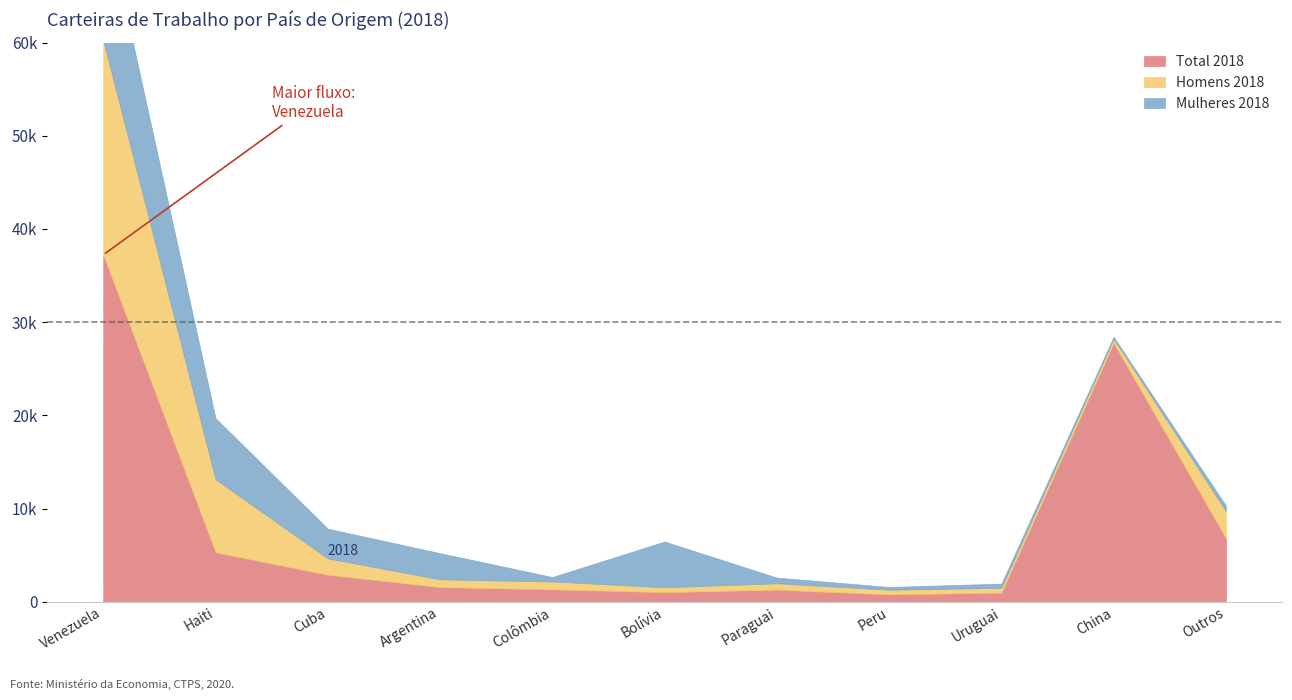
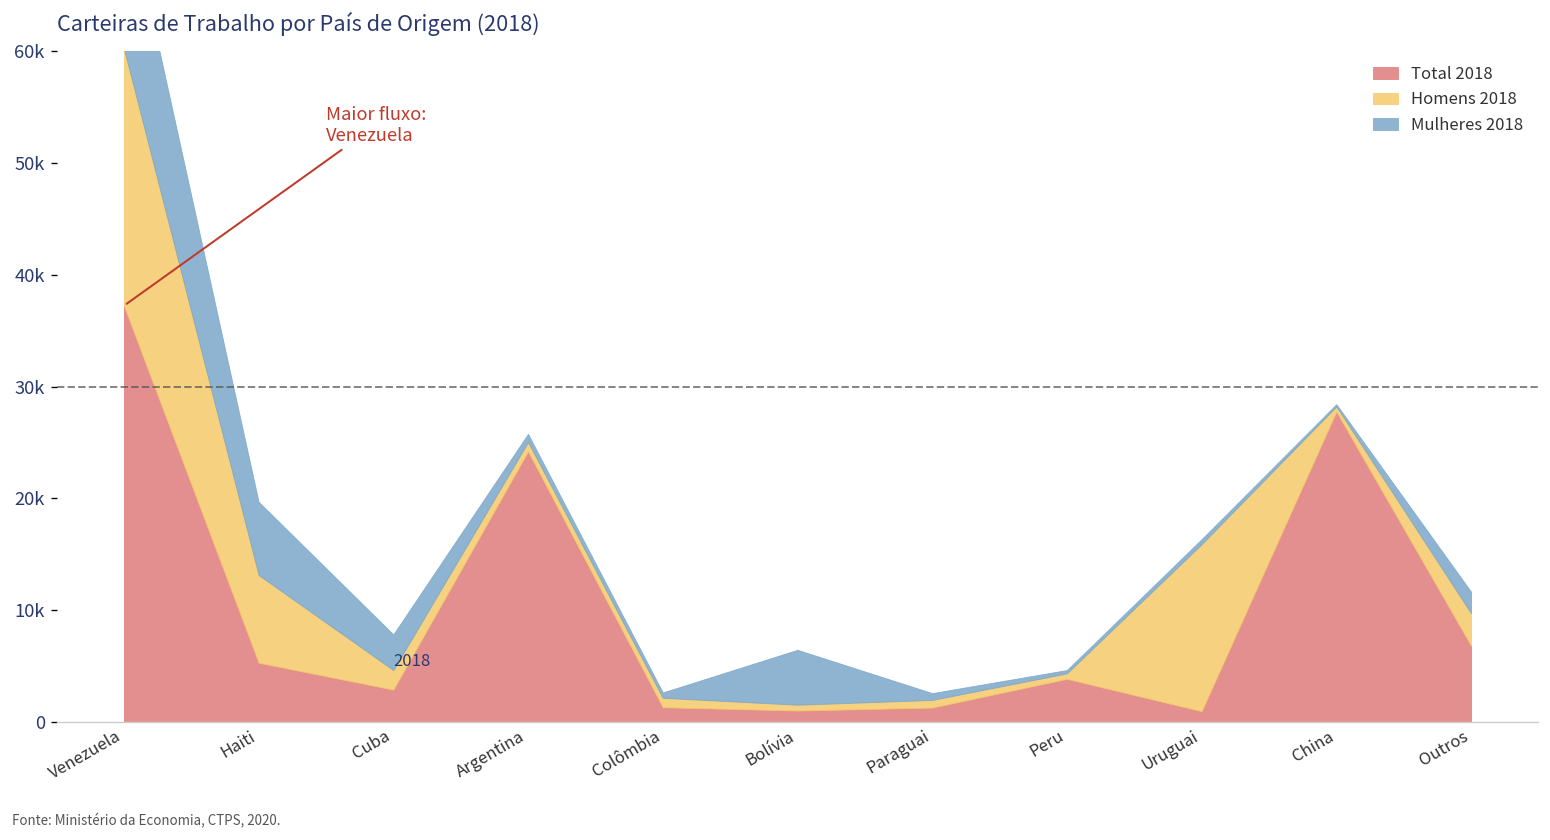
  {
    "Total 2018": {
      "Venezuela": 37000,
      "Haiti": 5000,
      "Cuba": 3000,
-     "Argentina": 2000,
+     "Argentina": 24000,
      "Colômbia": 1000,
      "Bolívia": 1000,
      "Paraguai": 1000,
-     "Peru": 1000,
+     "Peru": 4000,
      "Uruguai": 1000,
      "China": 28000,
      "Outros": 7000
    },
    "Homens 2018": {
      "Haiti": 8000,
      "Argentina": 1000,
      "Colômbia": 1000,
      "Bolívia": 1000,
      "Paraguai": 1000,
      "Peru": 0,
-     "Uruguai": 1000,
+     "Uruguai": 15000,
      "Outros": 3000
    },
    "Mulheres 2018": {
      "Haiti": 7000,
      "Cuba": 3000,
-     "Argentina": 3000,
+     "Argentina": 1000,
      "Colômbia": 0,
      "Bolívia": 5000,
      "Paraguai": 1000,
      "Peru": 0,
      "Uruguai": 0,
-     "Outros": 1000
+     "Outros": 2000
    }
  }
